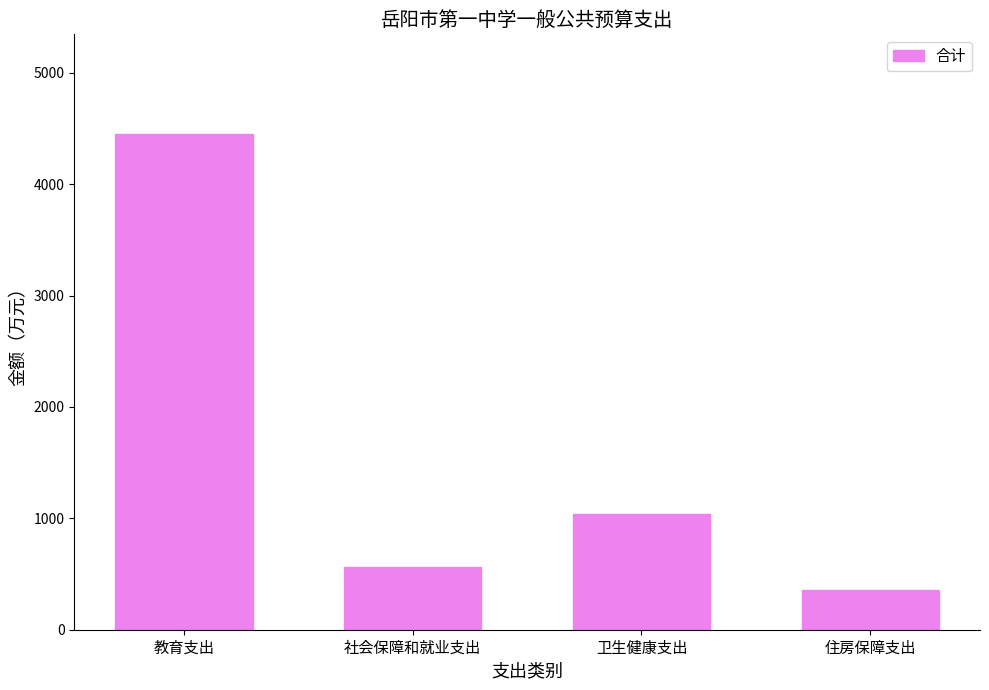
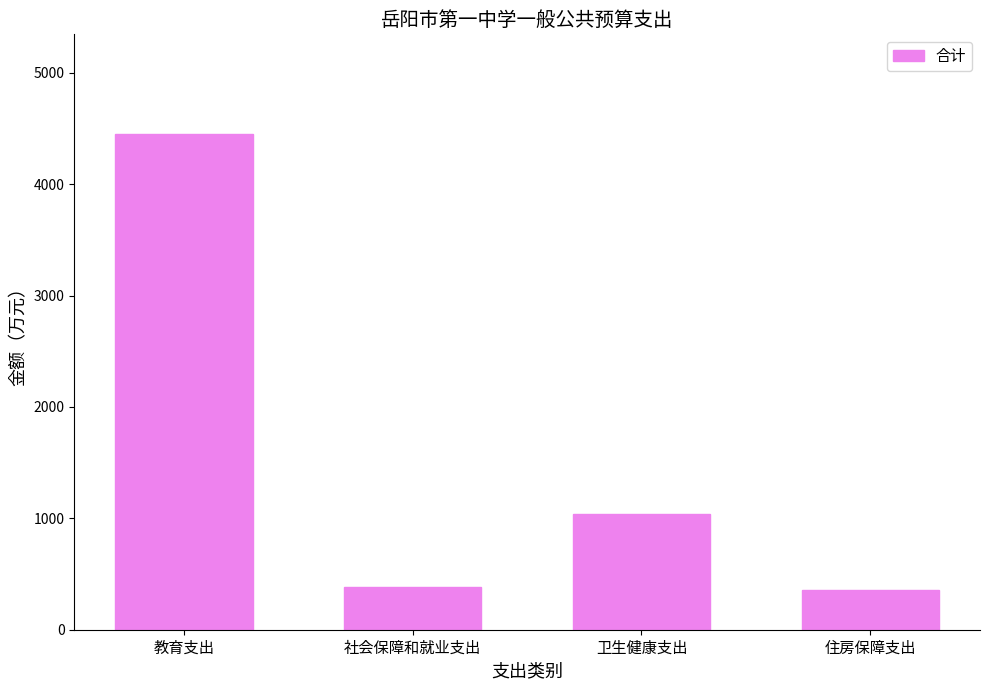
  {
    "教育支出": 4450,
-   "社会保障和就业支出": 560,
+   "社会保障和就业支出": 380,
    "卫生健康支出": 1040,
    "住房保障支出": 350
  }
